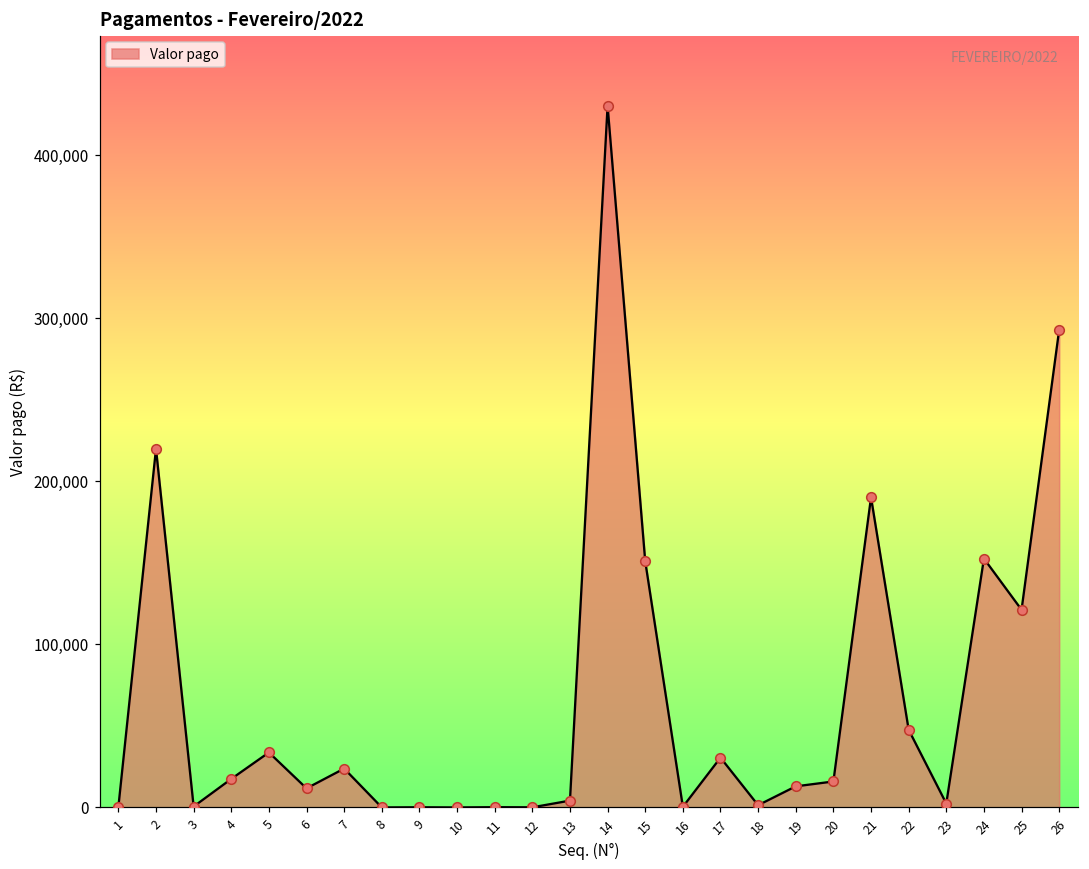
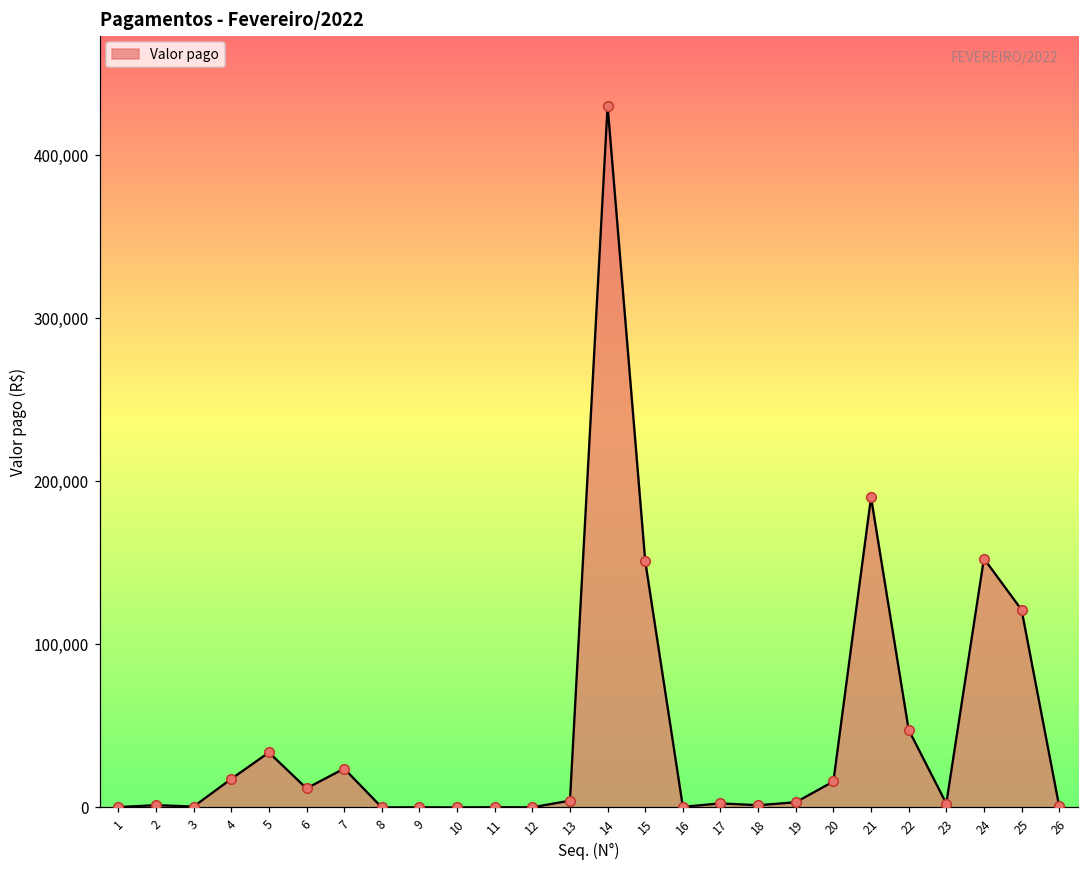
  {
    "1": "0",
-   "2": "220,000",
+   "2": "1,000",
    "3": "1,000",
    "4": "18,000",
    "5": "34,000",
    "6": "12,000",
    "7": "24,000",
    "8": "0",
    "9": "0",
    "10": "0",
    "11": "0",
    "12": "0",
    "13": "4,000",
    "14": "430,000",
    "15": "151,000",
    "16": "0",
-   "17": "31,000",
+   "17": "3,000",
    "18": "1,000",
-   "19": "13,000",
+   "19": "3,000",
    "20": "16,000",
    "21": "190,000",
    "22": "48,000",
    "23": "2,000",
    "24": "153,000",
    "25": "121,000",
-   "26": "293,000"
+   "26": "1,000"
  }
